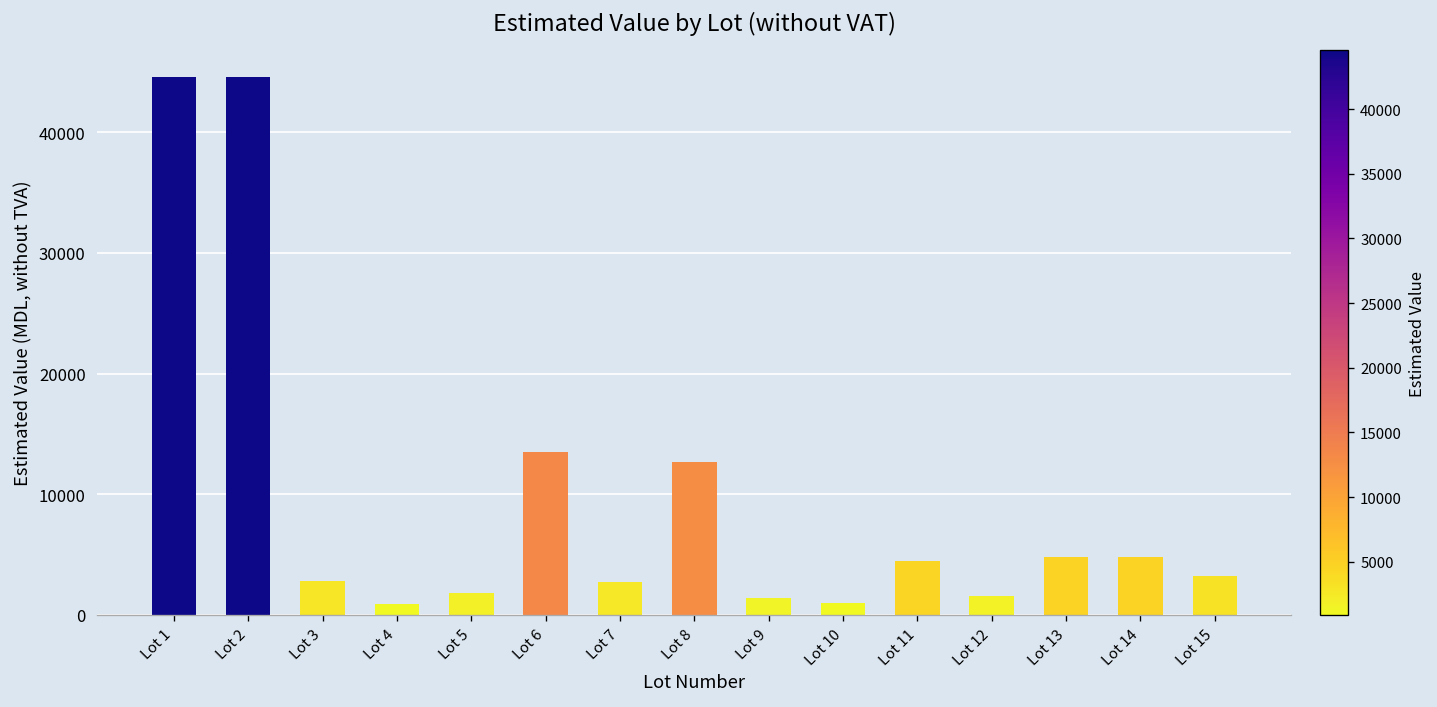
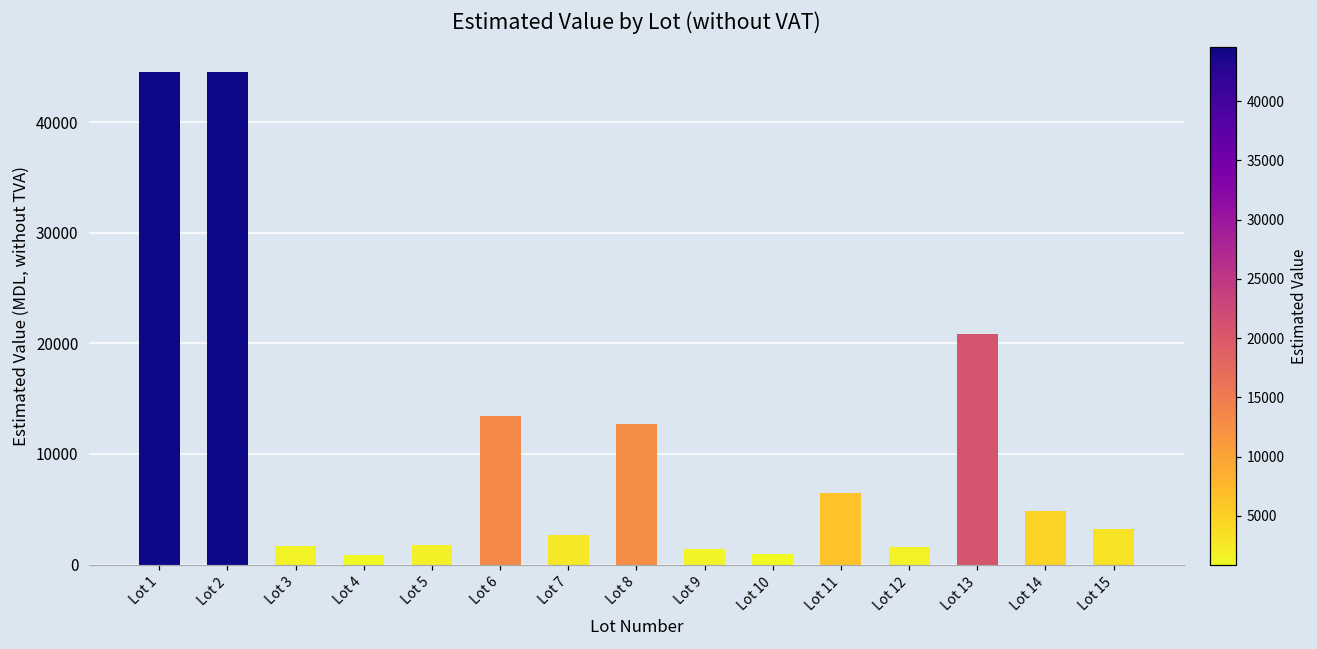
  {
    "Lot 1": 44600,
    "Lot 2": 44600,
-   "Lot 3": 2800,
+   "Lot 3": 1700,
    "Lot 4": 900,
    "Lot 5": 1800,
    "Lot 6": 13500,
    "Lot 7": 2700,
    "Lot 8": 12700,
    "Lot 9": 1400,
    "Lot 10": 1000,
-   "Lot 11": 4500,
+   "Lot 11": 6500,
    "Lot 12": 1600,
-   "Lot 13": 4800,
+   "Lot 13": 20800,
    "Lot 14": 4800,
    "Lot 15": 3200
  }
